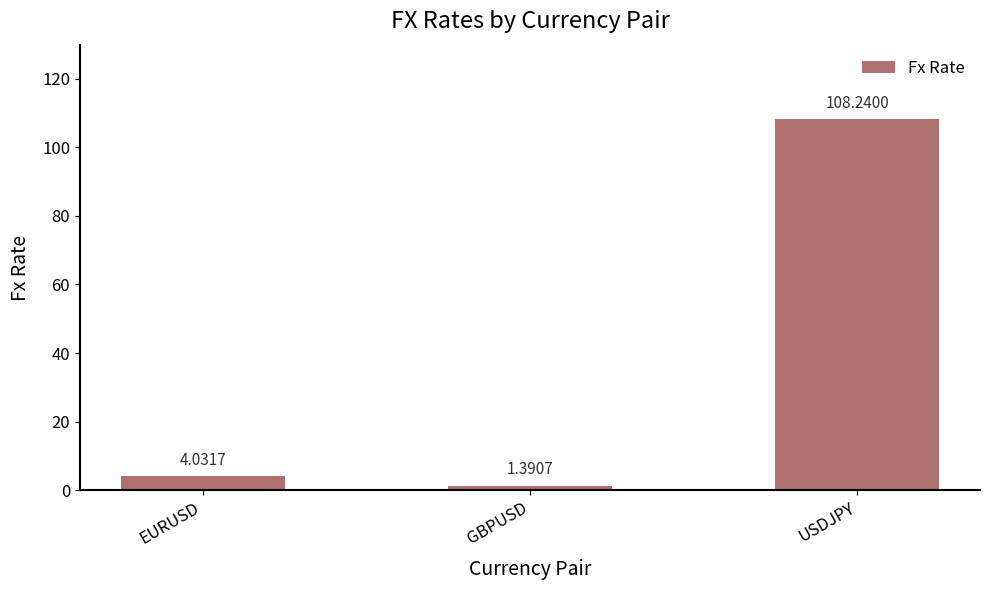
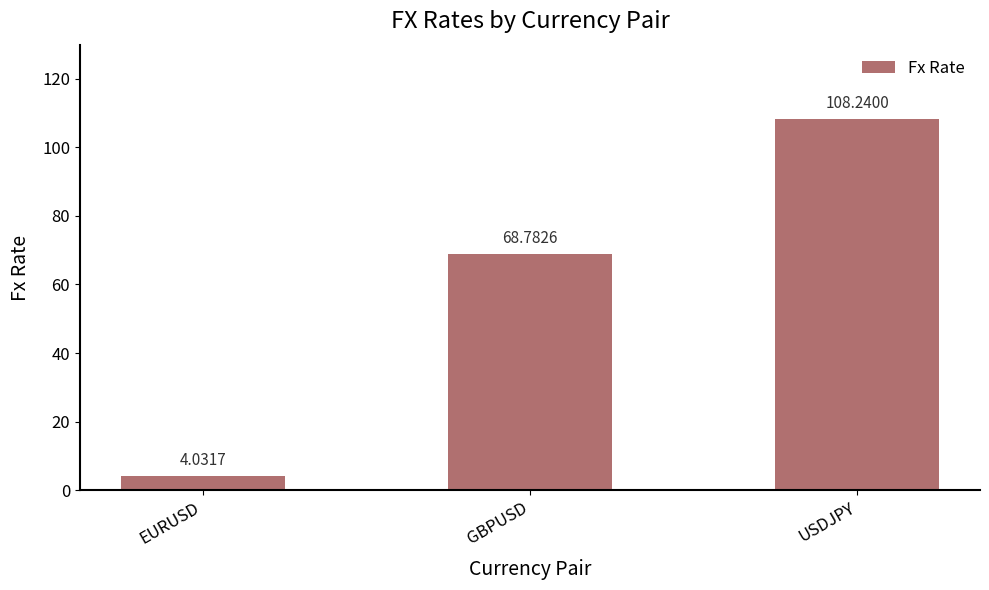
  {
    "EURUSD": 4.0317,
-   "GBPUSD": 1.3907,
+   "GBPUSD": 68.7826,
    "USDJPY": 108.2400
  }
